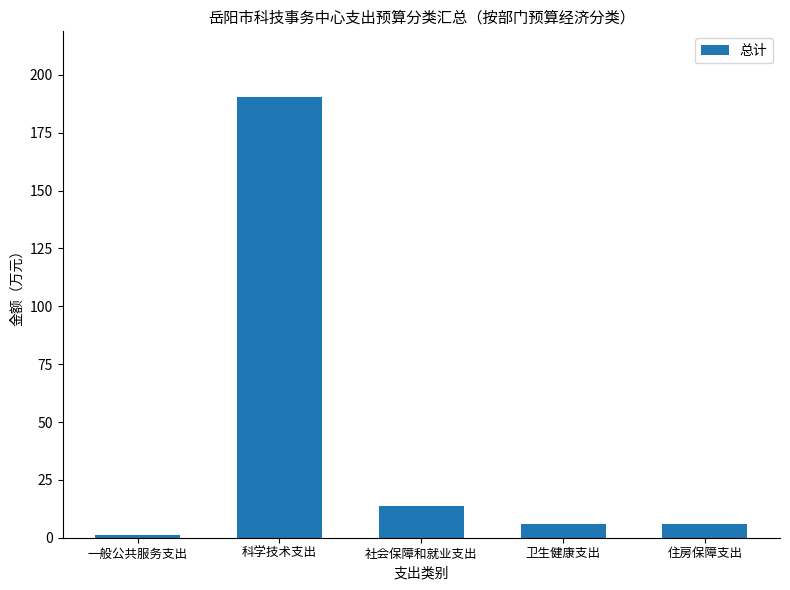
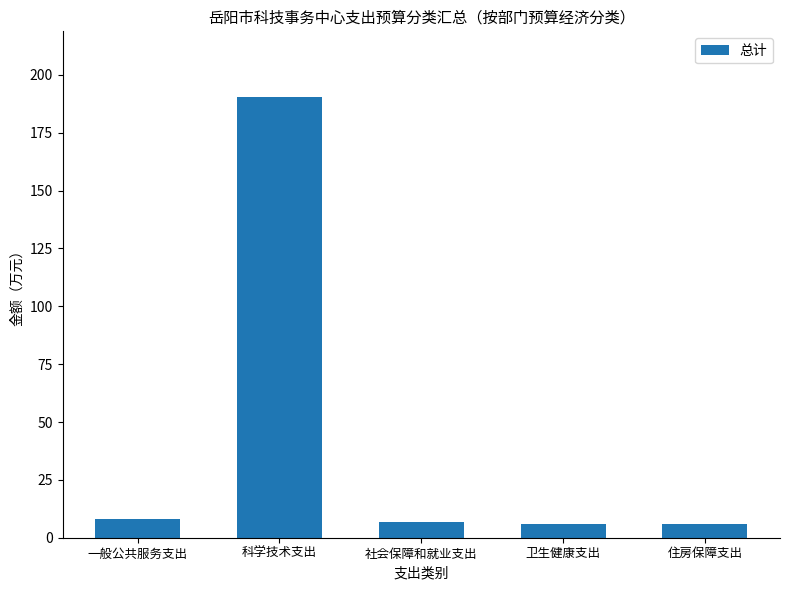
  {
-   "一般公共服务支出": 1,
+   "一般公共服务支出": 8,
    "科学技术支出": 190,
-   "社会保障和就业支出": 14,
+   "社会保障和就业支出": 7,
    "卫生健康支出": 6,
    "住房保障支出": 6
  }
